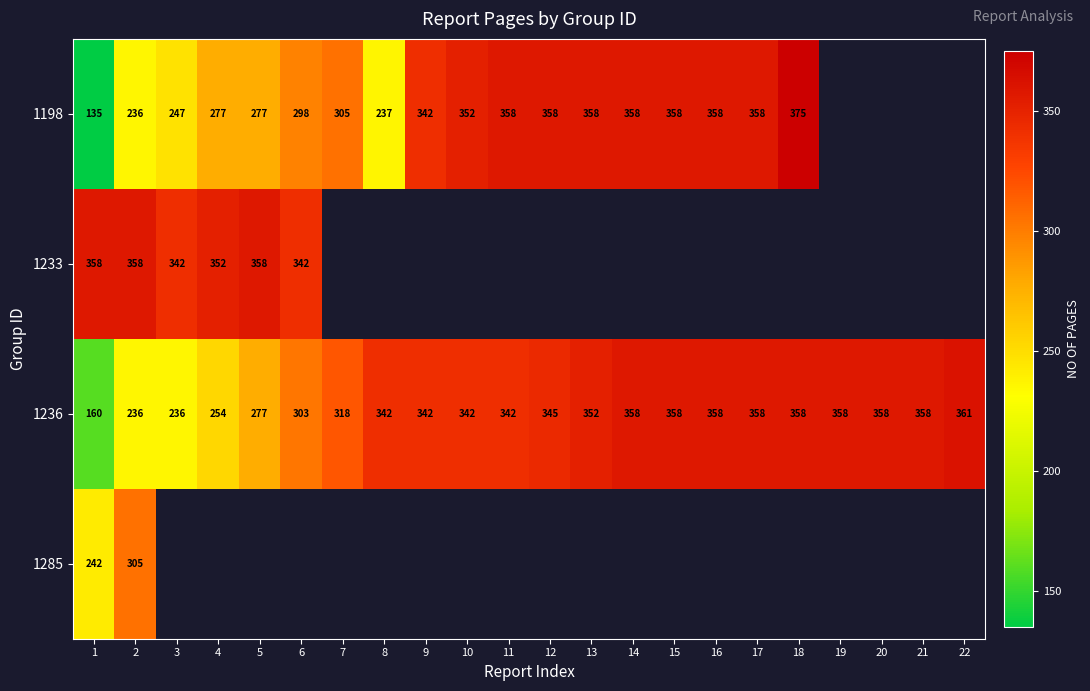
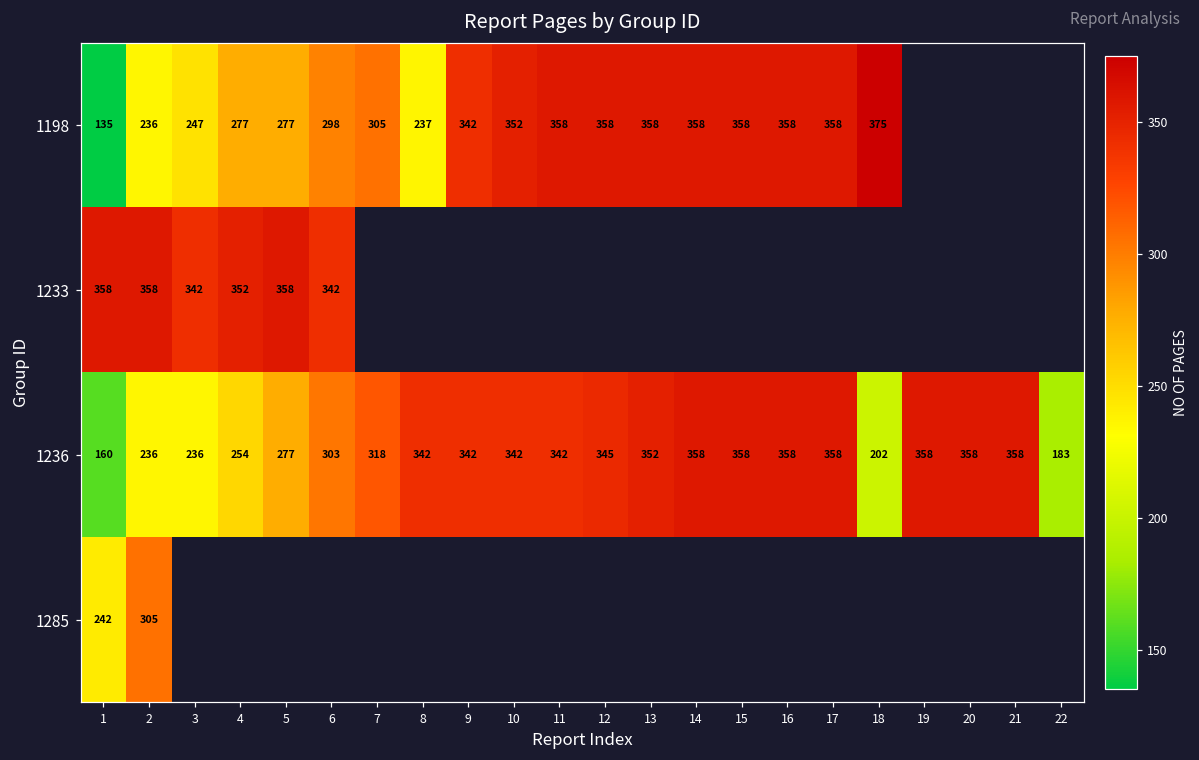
  {
    "1198": {
      "1": 135,
      "2": 236,
      "3": 247,
      "4": 277,
      "5": 277,
      "6": 298,
      "7": 305,
      "8": 237,
      "9": 342,
      "10": 352,
      "11": 358,
      "12": 358,
      "13": 358,
      "14": 358,
      "15": 358,
      "16": 358,
      "17": 358,
      "18": 375
    },
    "1233": {
      "1": 358,
      "2": 358,
      "3": 342,
      "4": 352,
      "5": 358,
      "6": 342
    },
    "1236": {
      "1": 160,
      "2": 236,
      "3": 236,
      "4": 254,
      "5": 277,
      "6": 303,
      "7": 318,
      "8": 342,
      "9": 342,
      "10": 342,
      "11": 342,
      "12": 345,
      "13": 352,
      "14": 358,
      "15": 358,
      "16": 358,
      "17": 358,
-     "18": 358,
+     "18": 202,
      "19": 358,
      "20": 358,
      "21": 358,
-     "22": 361
+     "22": 183
    },
    "1285": {
      "1": 242,
      "2": 305
    }
  }
